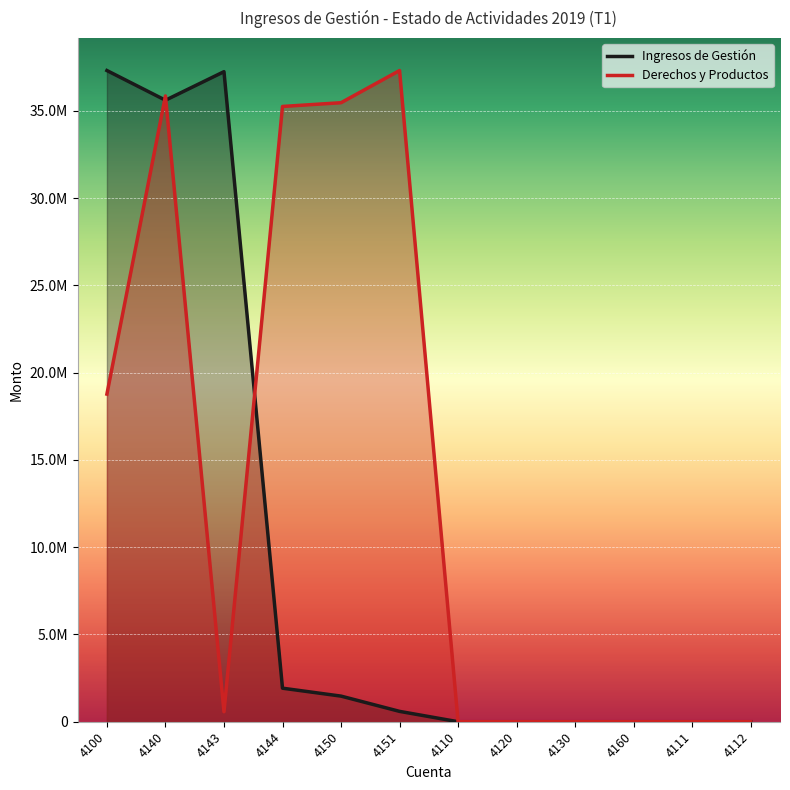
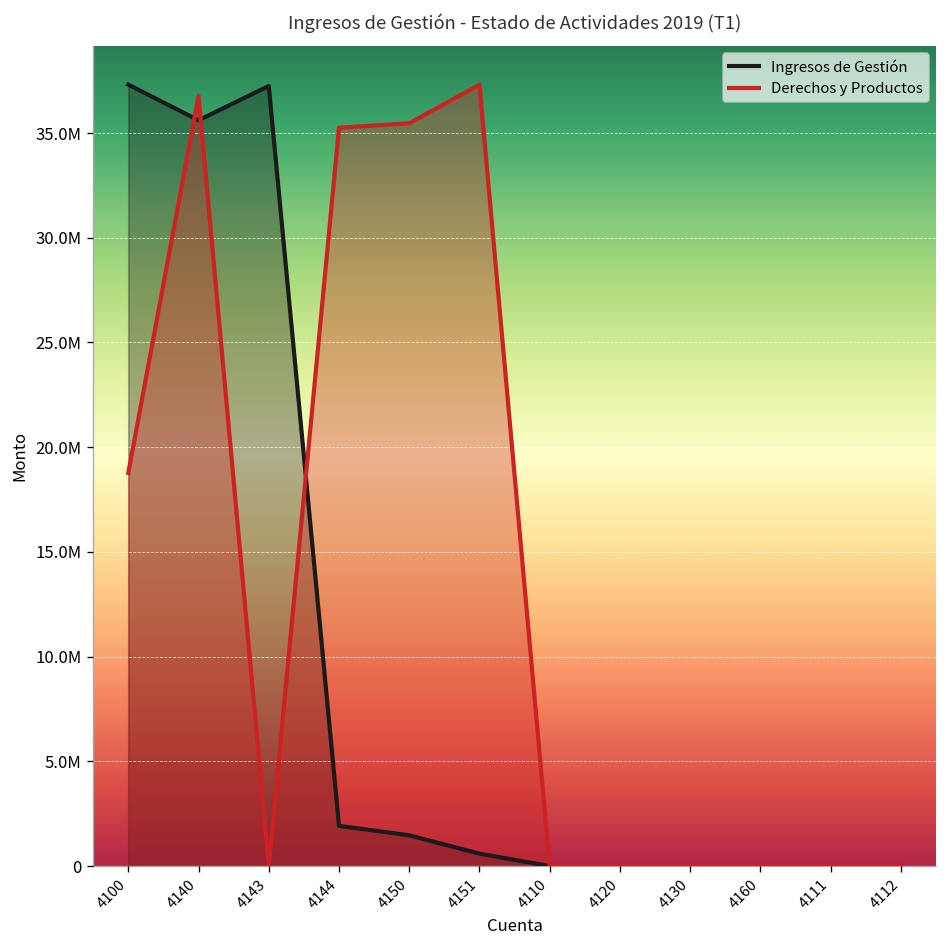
  {
    "Ingresos de Gestión": {
      "4100": 37300000,
      "4140": 35600000,
      "4143": 37200000,
      "4144": 1900000,
      "4150": 1500000,
      "4151": 600000
    },
    "Derechos y Productos": {
      "4100": 18800000,
-     "4140": 35900000,
-     "4143": 600000,
+     "4140": 36800000,
+     "4143": 0,
      "4144": 35300000,
      "4150": 35500000,
      "4151": 37300000
    }
  }
